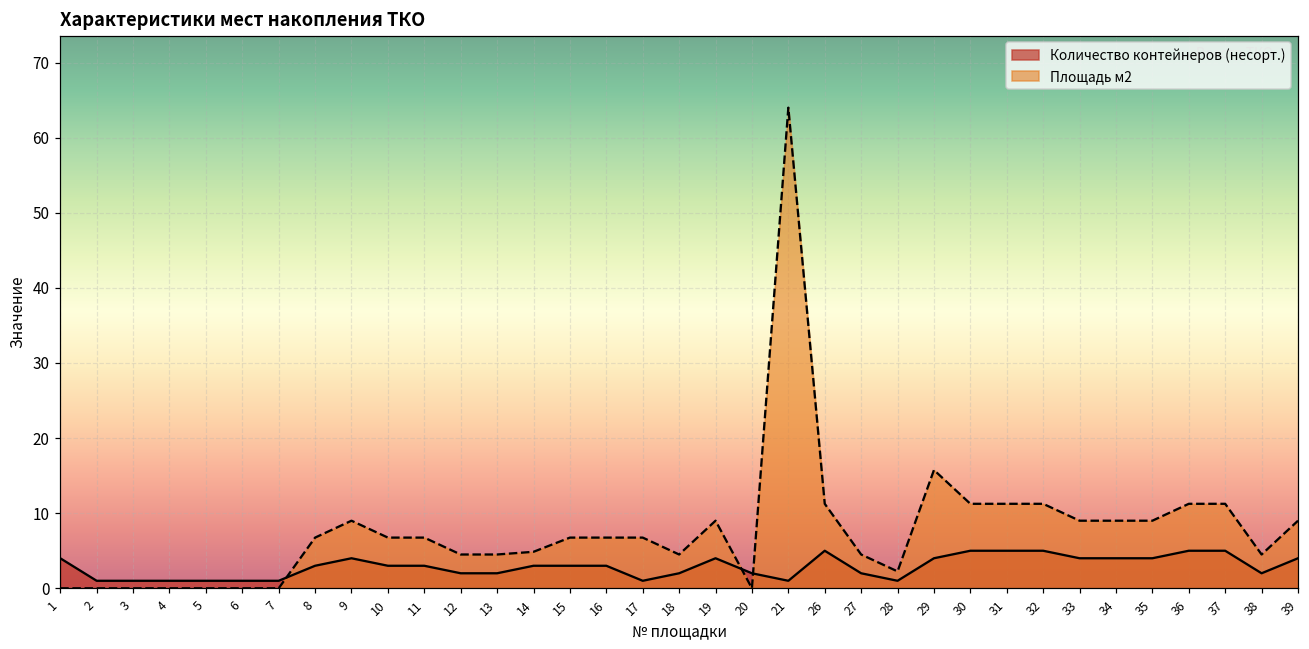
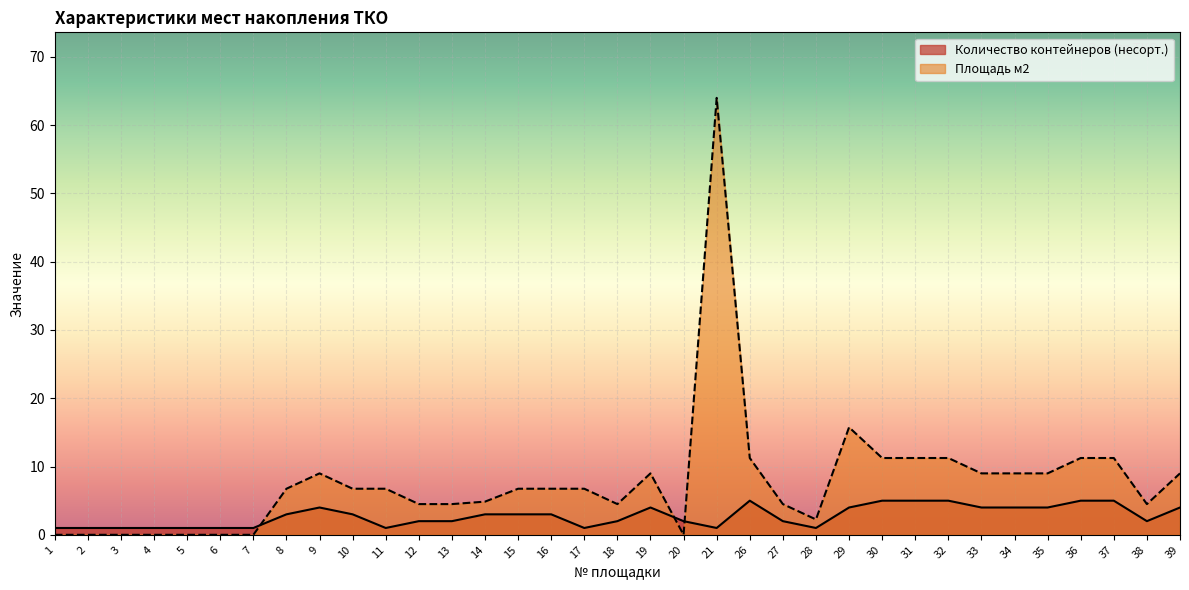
  {
    "Количество контейнеров (несорт.)": {
-     "1": 4,
+     "1": 1,
      "2": 1,
      "3": 1,
      "4": 1,
      "5": 1,
      "6": 1,
      "7": 1,
      "8": 3,
      "9": 4,
      "10": 3,
-     "11": 3,
+     "11": 1,
      "12": 2,
      "13": 2,
      "14": 3,
      "15": 3,
      "16": 3,
      "17": 1,
      "18": 2,
      "19": 4,
      "20": 2,
      "21": 1,
      "26": 5,
      "27": 2,
      "28": 1,
      "29": 4,
      "30": 5,
      "31": 5,
      "32": 5,
      "33": 4,
      "34": 4,
      "35": 4,
      "36": 5,
      "37": 5,
      "38": 2,
      "39": 4
    },
    "Площадь м2": {
      "1": 0,
      "2": 0,
      "3": 0,
      "4": 0,
      "5": 0,
      "6": 0,
      "7": 0,
      "8": 7,
      "9": 9,
      "10": 7,
      "11": 7,
      "12": 5,
      "13": 5,
      "14": 5,
      "15": 7,
      "16": 7,
      "17": 7,
      "18": 5,
      "19": 9,
      "20": 0,
      "21": 64,
      "26": 11,
      "27": 5,
      "28": 2,
      "29": 16,
      "30": 11,
      "31": 11,
      "32": 11,
      "33": 9,
      "34": 9,
      "35": 9,
      "36": 11,
      "37": 11,
      "38": 5,
      "39": 9
    }
  }
